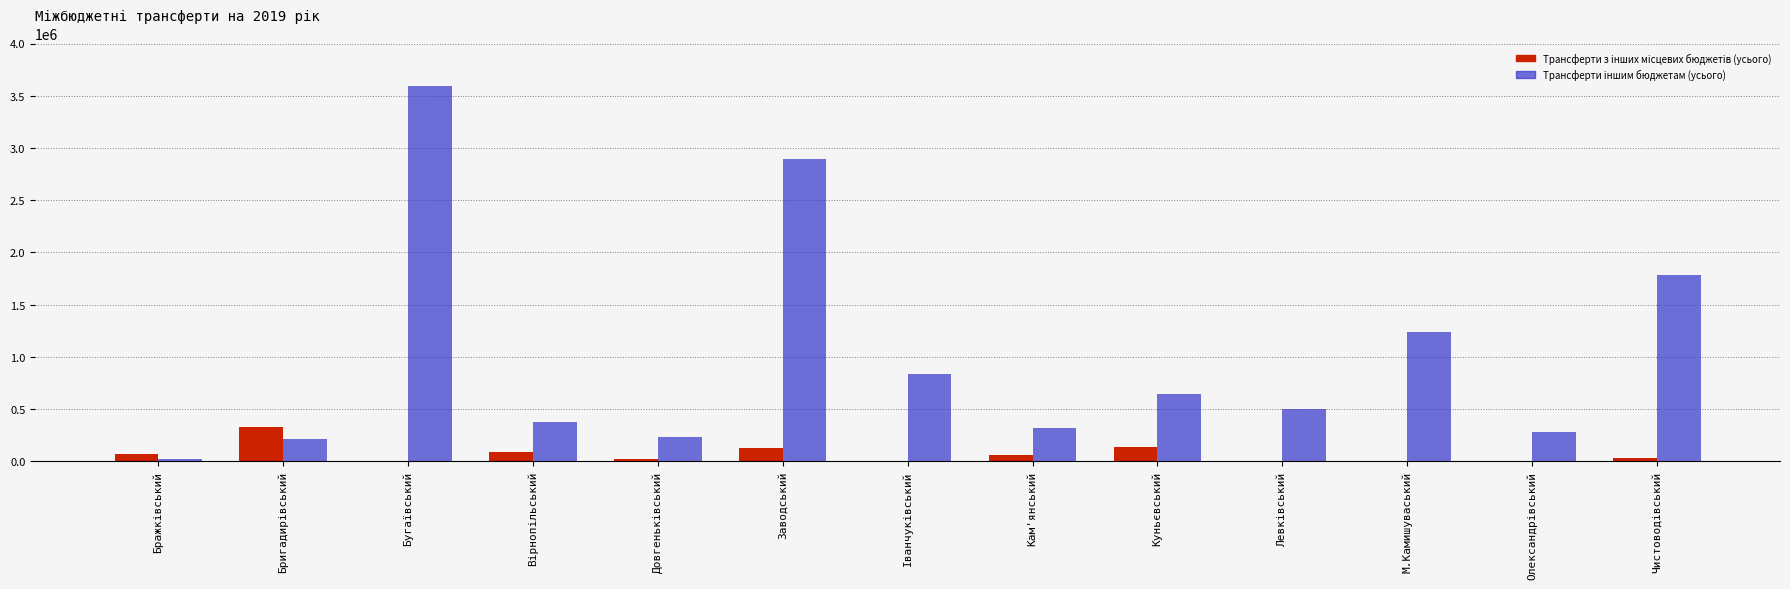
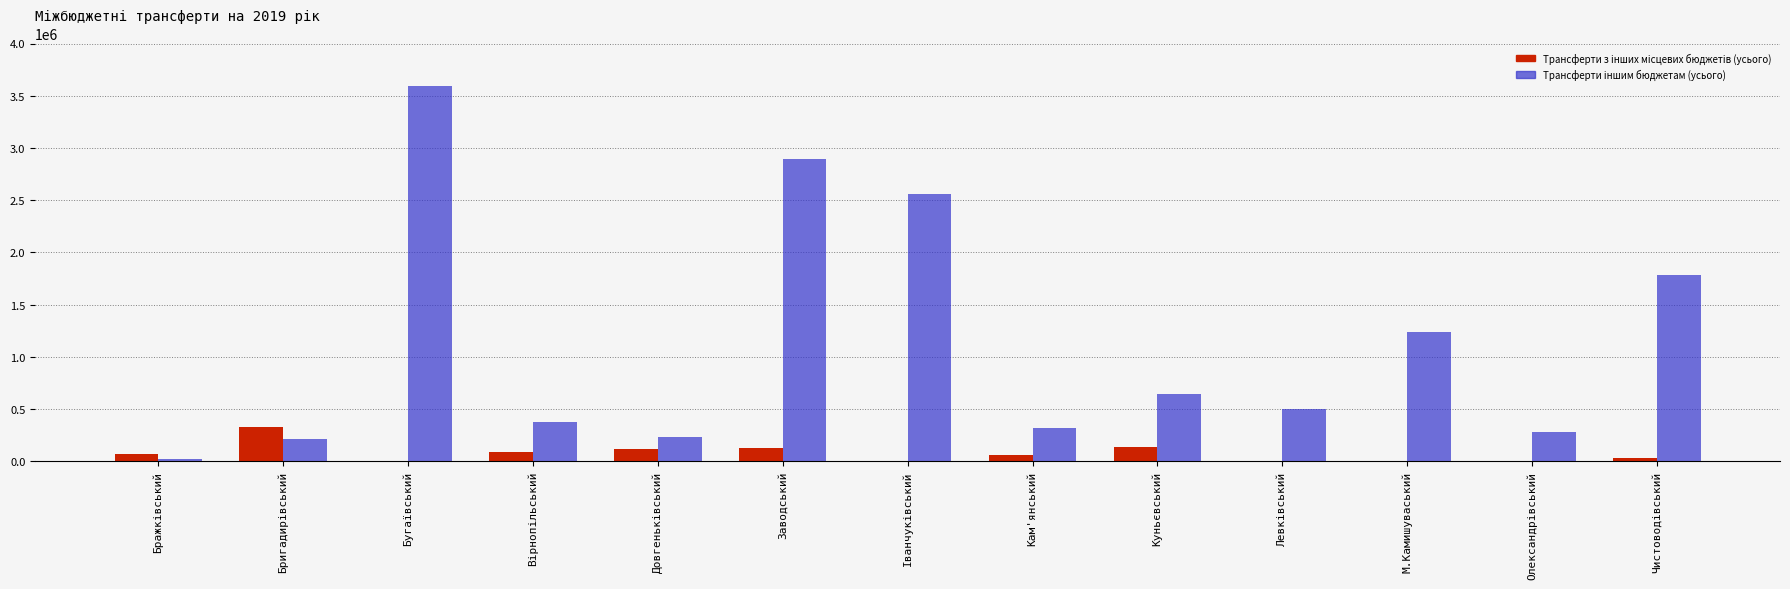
  {
    "Трансферти з інших місцевих бюджетів (усього)": {
      "Бражківський": 70000,
      "Бригадирівський": 330000,
      "Бугаївський": 0,
      "Вірнопільський": 90000,
-     "Довгеньківський": 20000,
+     "Довгеньківський": 110000,
      "Заводський": 120000,
      "Іванчуківський": 0,
      "Кам'янський": 60000,
      "Куньєвський": 130000,
      "Левківський": 0,
      "Олександрівський": 0,
      "Чистоводівський": 40000
    },
    "Трансферти іншим бюджетам (усього)": {
      "Бригадирівський": 210000,
      "Бугаївський": 3590000,
      "Вірнопільський": 370000,
      "Довгеньківський": 230000,
      "Заводський": 2890000,
-     "Іванчуківський": 840000,
+     "Іванчуківський": 2560000,
      "Кам'янський": 320000,
      "Куньєвський": 650000,
      "Левківський": 500000,
      "М.Камишуваський": 1230000,
      "Олександрівський": 280000,
      "Чистоводівський": 1780000
    }
  }
